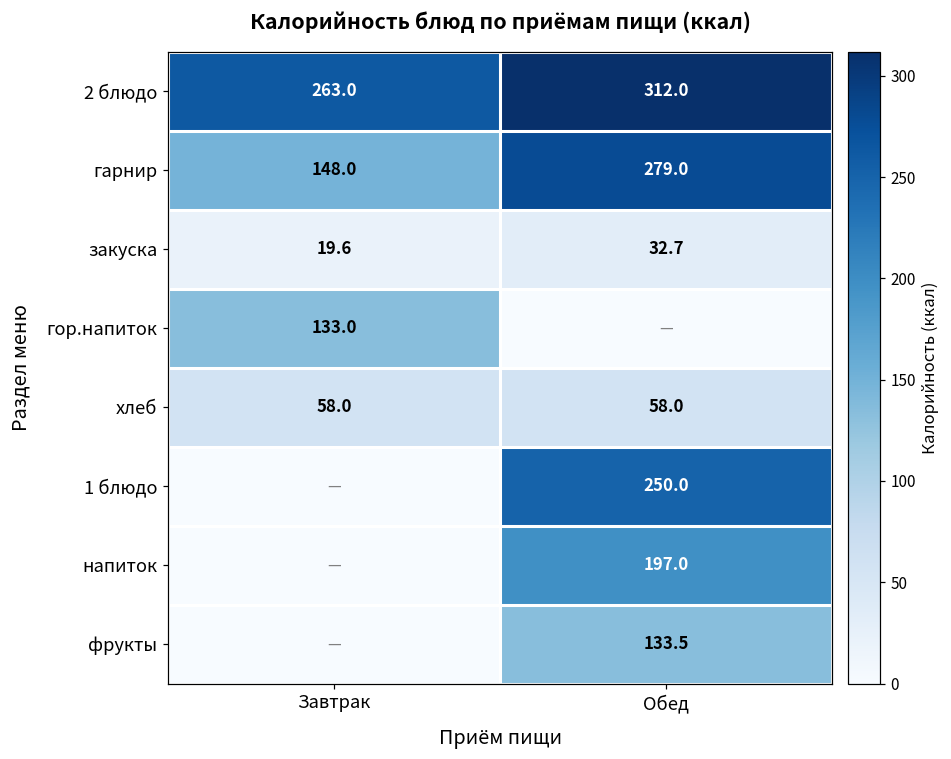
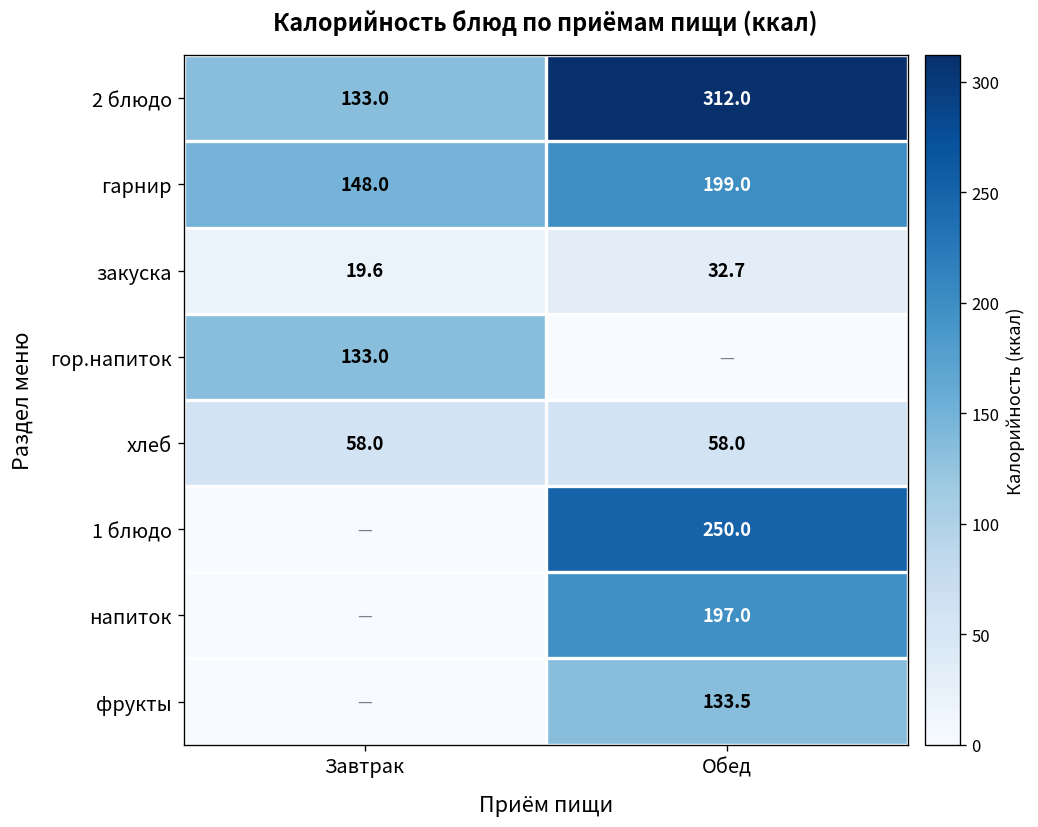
  {
    "2 блюдо": {
-     "Завтрак": 263.0,
+     "Завтрак": 133.0,
      "Обед": 312.0
    },
    "гарнир": {
      "Завтрак": 148.0,
-     "Обед": 279.0
+     "Обед": 199.0
    },
    "закуска": {
      "Завтрак": 19.6,
      "Обед": 32.7
    },
    "гор.напиток": {
      "Завтрак": 133.0
    },
    "хлеб": {
      "Завтрак": 58.0,
      "Обед": 58.0
    },
    "1 блюдо": {
      "Обед": 250.0
    },
    "напиток": {
      "Обед": 197.0
    },
    "фрукты": {
      "Обед": 133.5
    }
  }
